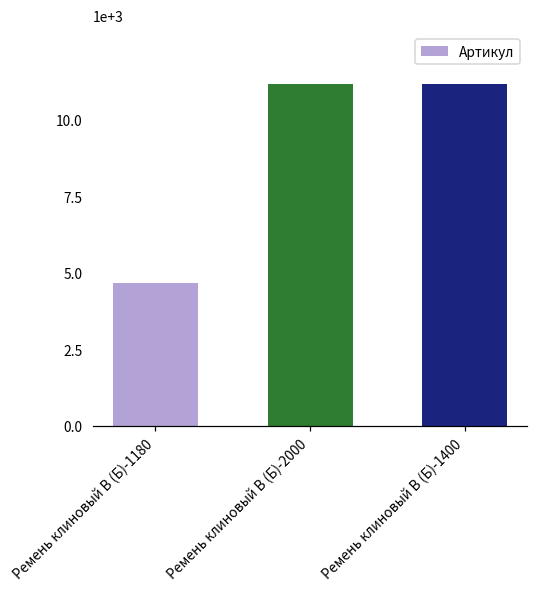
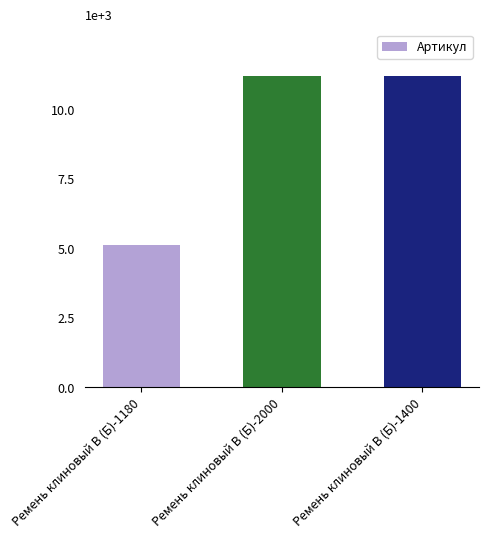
  {
-   "Ремень клиновый В (Б)-1180": 4.7,
+   "Ремень клиновый В (Б)-1180": 5.1,
    "Ремень клиновый В (Б)-2000": 11.2,
    "Ремень клиновый В (Б)-1400": 11.2
  }
